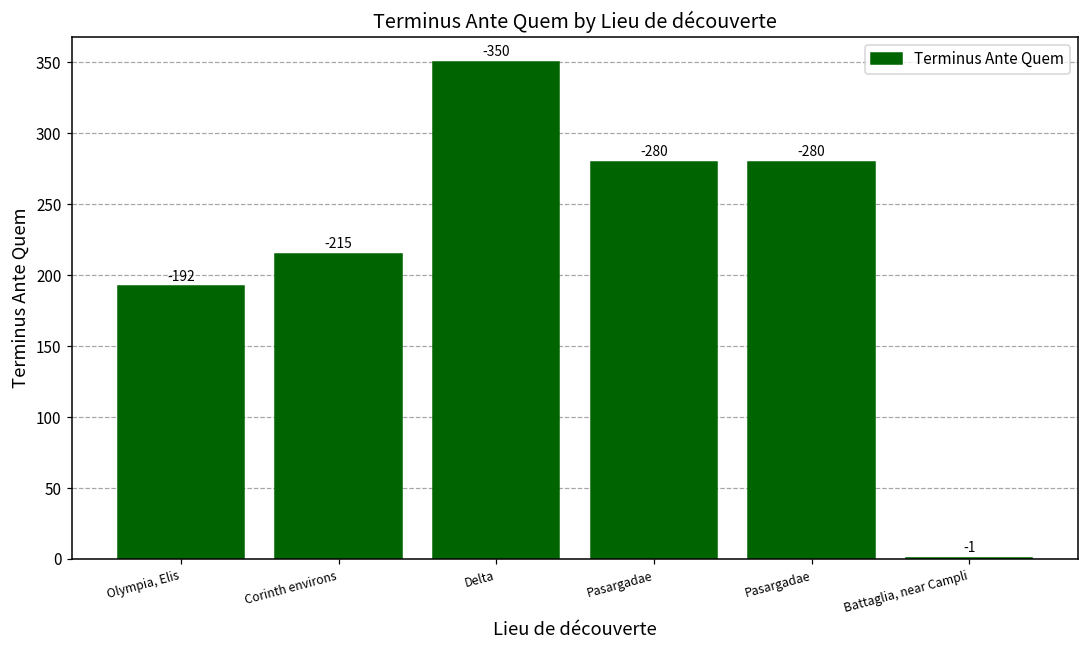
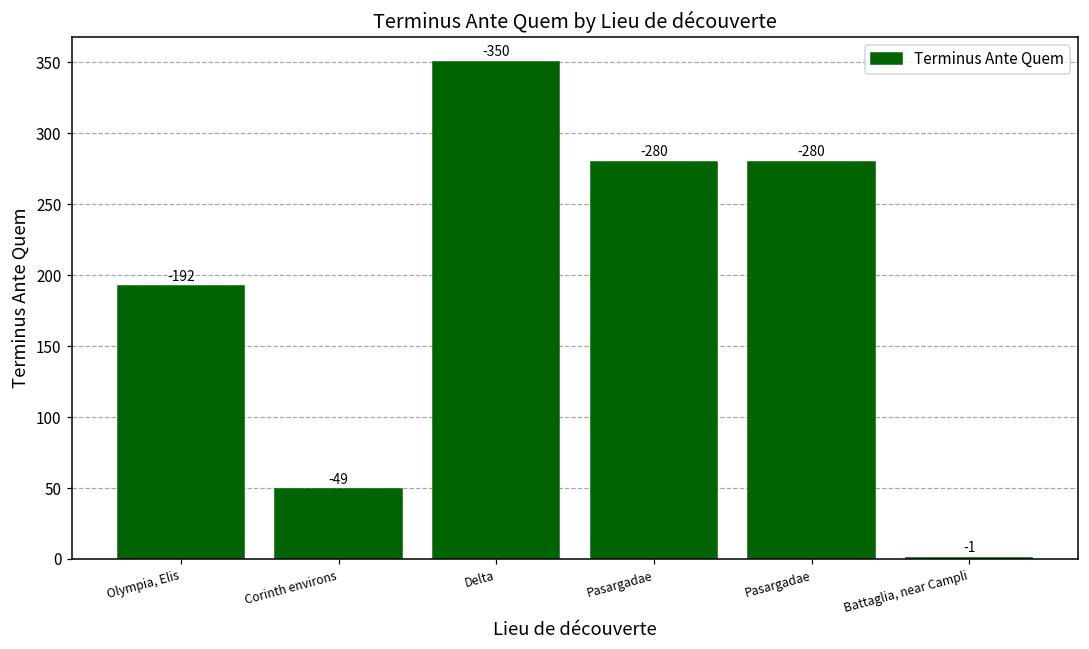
  {
-   "Corinth environs": -215
+   "Corinth environs": -49
  }
